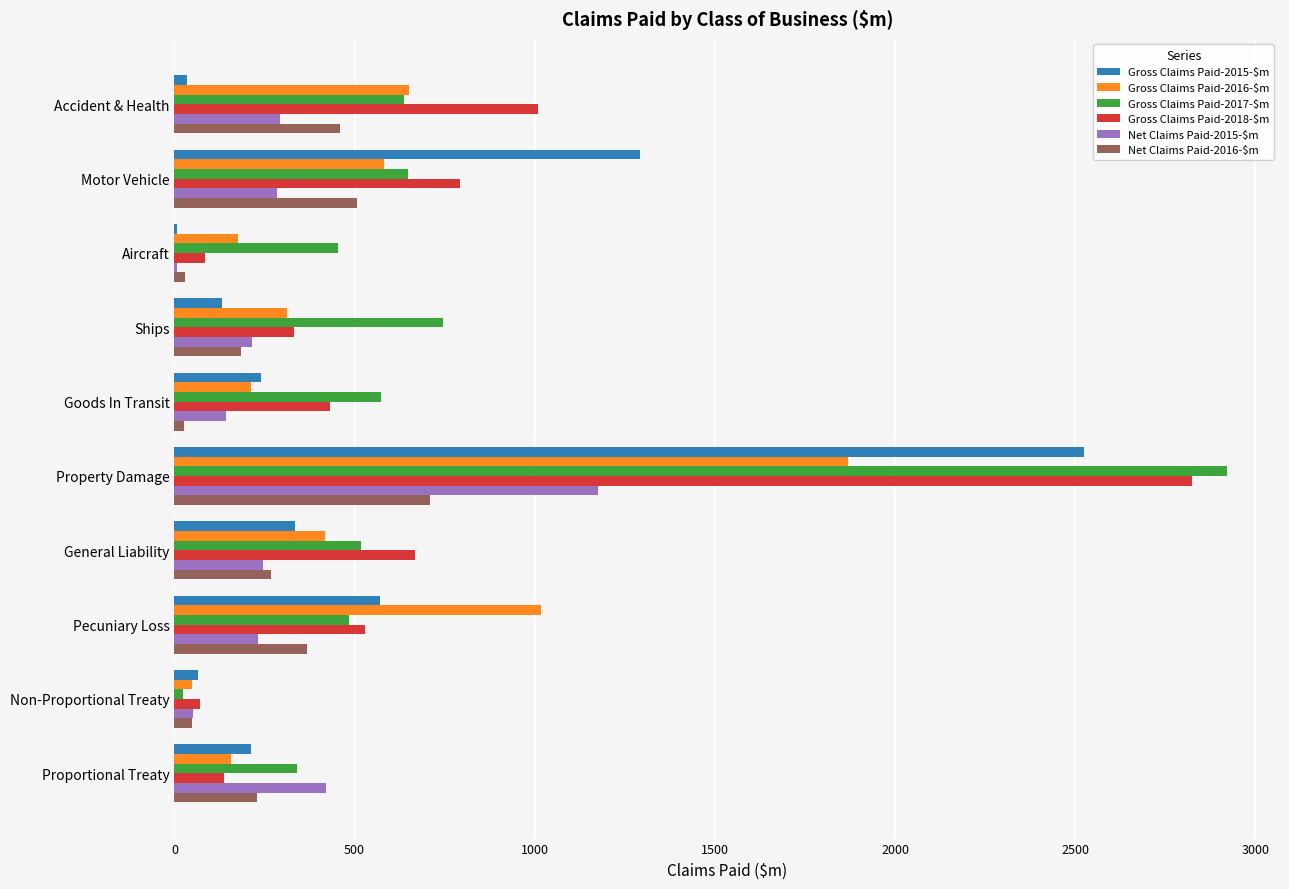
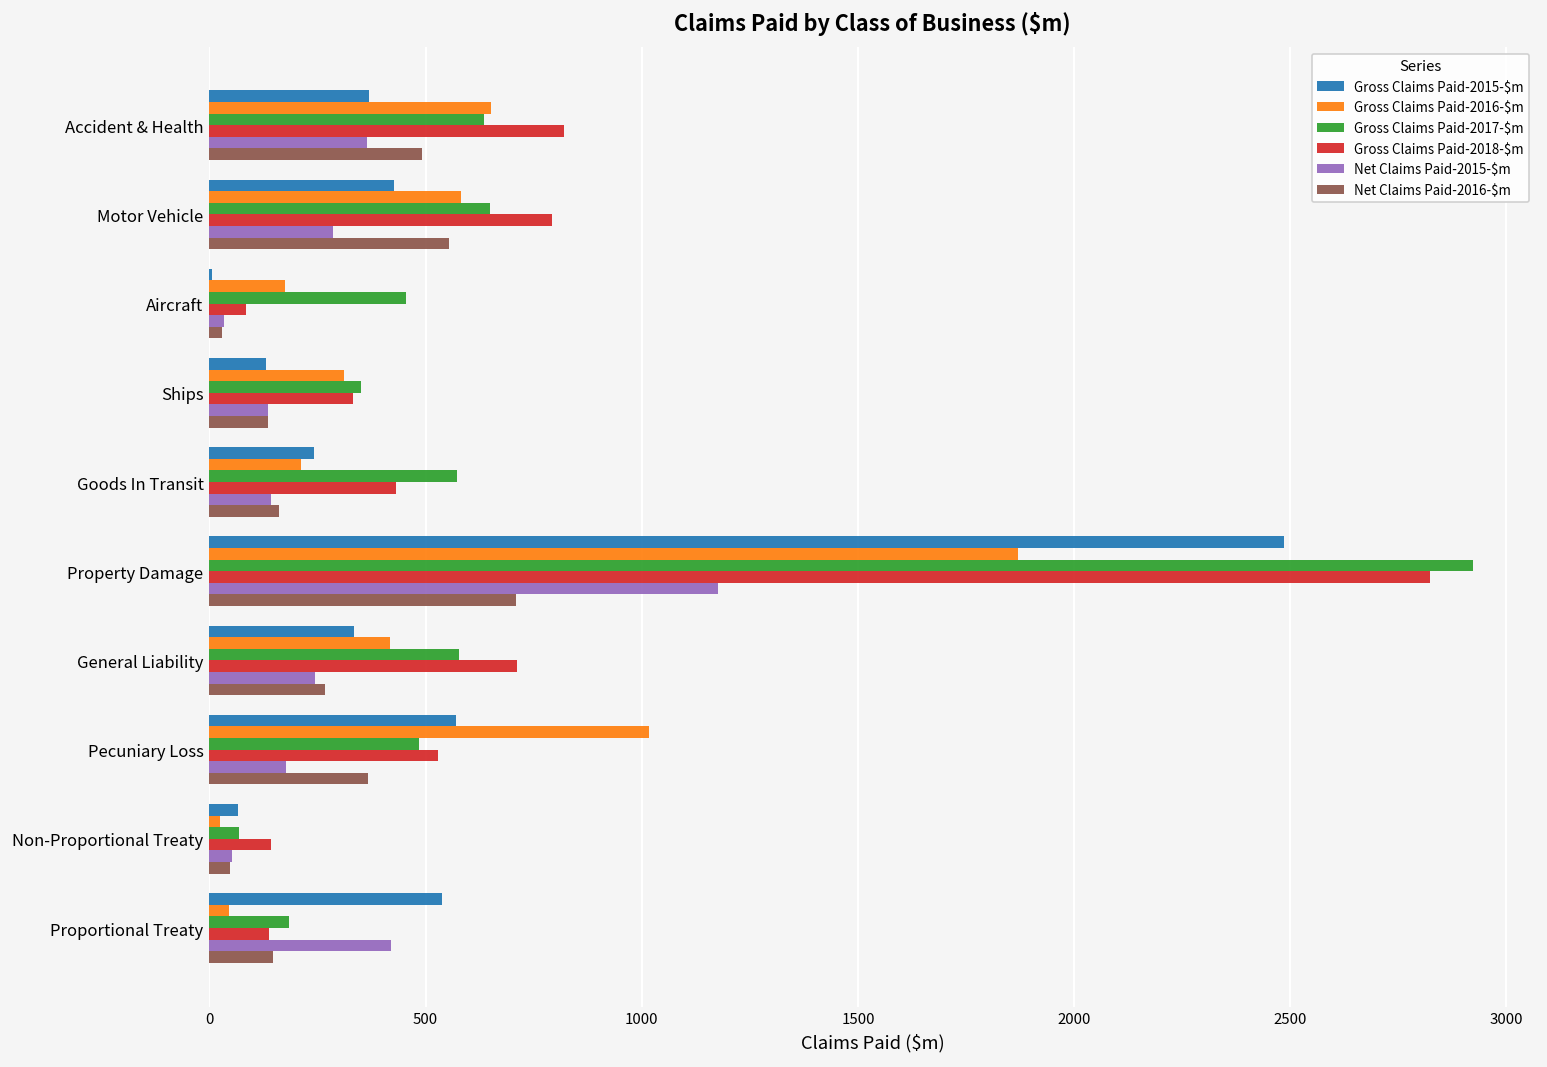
  {
    "Gross Claims Paid-2015-$m": {
-     "Accident & Health": 30,
-     "Motor Vehicle": 1290,
+     "Accident & Health": 370,
+     "Motor Vehicle": 430,
      "Ships": 130,
      "Goods In Transit": 240,
-     "Property Damage": 2520,
+     "Property Damage": 2480,
      "General Liability": 330,
      "Pecuniary Loss": 570,
      "Non-Proportional Treaty": 70,
-     "Proportional Treaty": 210
+     "Proportional Treaty": 540
    },
    "Gross Claims Paid-2016-$m": {
      "Accident & Health": 650,
      "Motor Vehicle": 580,
      "Aircraft": 180,
      "Ships": 310,
      "Goods In Transit": 210,
      "Property Damage": 1870,
      "General Liability": 420,
      "Pecuniary Loss": 1020,
-     "Non-Proportional Treaty": 50,
-     "Proportional Treaty": 160
+     "Non-Proportional Treaty": 20,
+     "Proportional Treaty": 50
    },
    "Gross Claims Paid-2017-$m": {
      "Accident & Health": 640,
      "Motor Vehicle": 650,
      "Aircraft": 460,
-     "Ships": 740,
+     "Ships": 350,
      "Goods In Transit": 570,
      "Property Damage": 2920,
-     "General Liability": 520,
+     "General Liability": 580,
      "Pecuniary Loss": 480,
-     "Non-Proportional Treaty": 20,
-     "Proportional Treaty": 340
+     "Non-Proportional Treaty": 70,
+     "Proportional Treaty": 190
    },
    "Gross Claims Paid-2018-$m": {
-     "Accident & Health": 1010,
+     "Accident & Health": 820,
      "Motor Vehicle": 790,
      "Aircraft": 90,
      "Ships": 330,
      "Goods In Transit": 430,
      "Property Damage": 2820,
-     "General Liability": 670,
+     "General Liability": 710,
      "Pecuniary Loss": 530,
-     "Non-Proportional Treaty": 70,
+     "Non-Proportional Treaty": 140,
      "Proportional Treaty": 140
    },
    "Net Claims Paid-2015-$m": {
-     "Accident & Health": 290,
+     "Accident & Health": 360,
      "Motor Vehicle": 290,
-     "Aircraft": 10,
-     "Ships": 220,
+     "Aircraft": 30,
+     "Ships": 140,
      "Goods In Transit": 140,
      "Property Damage": 1180,
      "General Liability": 250,
-     "Pecuniary Loss": 230,
+     "Pecuniary Loss": 180,
      "Non-Proportional Treaty": 50,
      "Proportional Treaty": 420
    },
    "Net Claims Paid-2016-$m": {
-     "Accident & Health": 460,
-     "Motor Vehicle": 510,
+     "Accident & Health": 490,
+     "Motor Vehicle": 550,
      "Aircraft": 30,
-     "Ships": 180,
-     "Goods In Transit": 30,
+     "Ships": 140,
+     "Goods In Transit": 160,
      "Property Damage": 710,
      "General Liability": 270,
      "Pecuniary Loss": 370,
      "Non-Proportional Treaty": 50,
-     "Proportional Treaty": 230
+     "Proportional Treaty": 150
    }
  }
